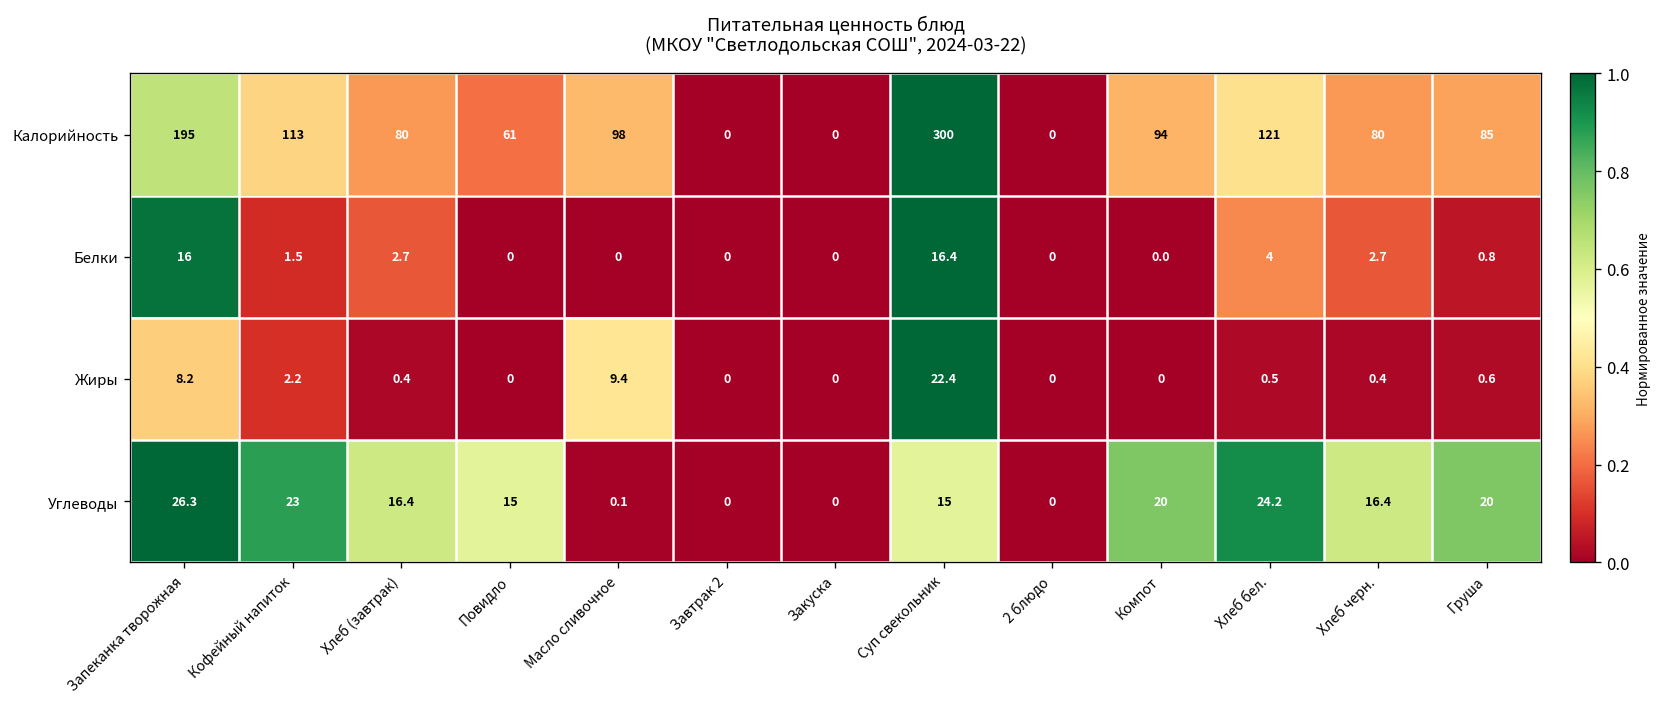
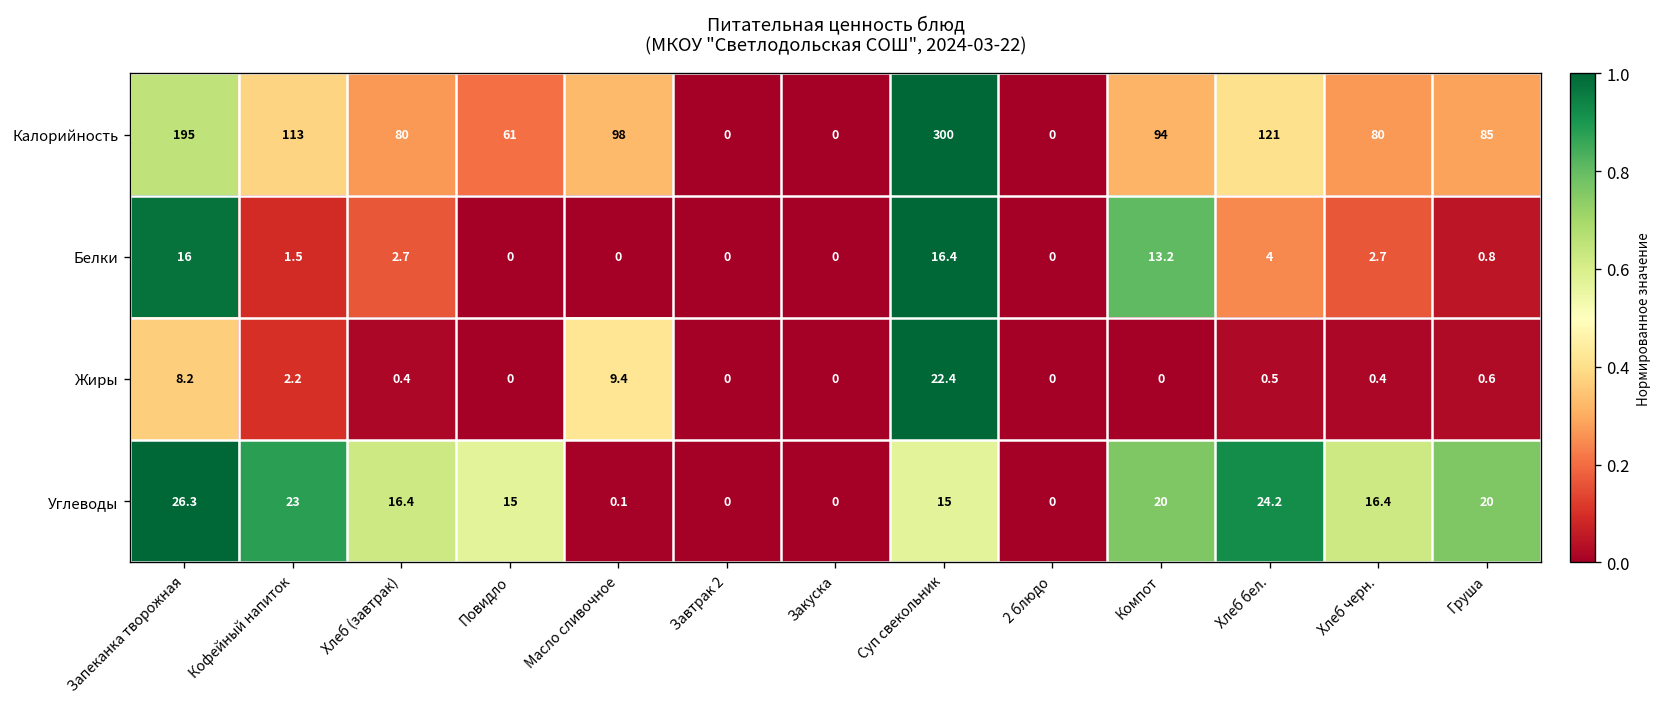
  {
    "Калорийность": {
      "Запеканка творожная": 195,
      "Кофейный напиток": 113,
      "Хлеб (завтрак)": 80,
      "Повидло": 61,
      "Масло сливочное": 98,
      "Завтрак 2": 0,
      "Закуска": 0,
      "Суп свекольник": 300,
      "2 блюдо": 0,
      "Компот": 94,
      "Хлеб бел.": 121,
      "Хлеб черн.": 80,
      "Груша": 85
    },
    "Белки": {
      "Запеканка творожная": 16,
      "Кофейный напиток": 1.5,
      "Хлеб (завтрак)": 2.7,
      "Повидло": 0,
      "Масло сливочное": 0,
      "Завтрак 2": 0,
      "Закуска": 0,
      "Суп свекольник": 16.4,
      "2 блюдо": 0,
-     "Компот": 0.0,
+     "Компот": 13.2,
      "Хлеб бел.": 4,
      "Хлеб черн.": 2.7,
      "Груша": 0.8
    },
    "Жиры": {
      "Запеканка творожная": 8.2,
      "Кофейный напиток": 2.2,
      "Хлеб (завтрак)": 0.4,
      "Повидло": 0,
      "Масло сливочное": 9.4,
      "Завтрак 2": 0,
      "Закуска": 0,
      "Суп свекольник": 22.4,
      "2 блюдо": 0,
      "Компот": 0,
      "Хлеб бел.": 0.5,
      "Хлеб черн.": 0.4,
      "Груша": 0.6
    },
    "Углеводы": {
      "Запеканка творожная": 26.3,
      "Кофейный напиток": 23,
      "Хлеб (завтрак)": 16.4,
      "Повидло": 15,
      "Масло сливочное": 0.1,
      "Завтрак 2": 0,
      "Закуска": 0,
      "Суп свекольник": 15,
      "2 блюдо": 0,
      "Компот": 20,
      "Хлеб бел.": 24.2,
      "Хлеб черн.": 16.4,
      "Груша": 20
    }
  }
